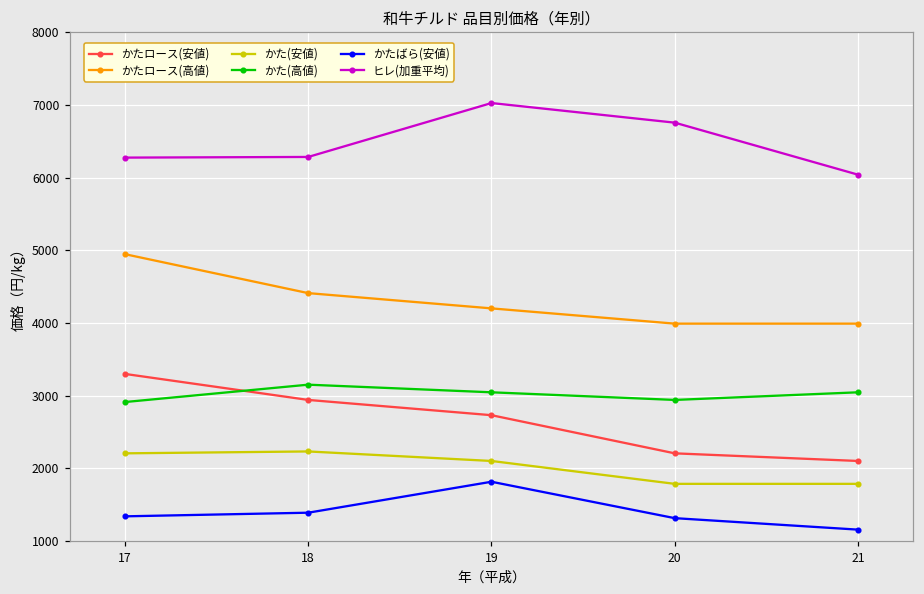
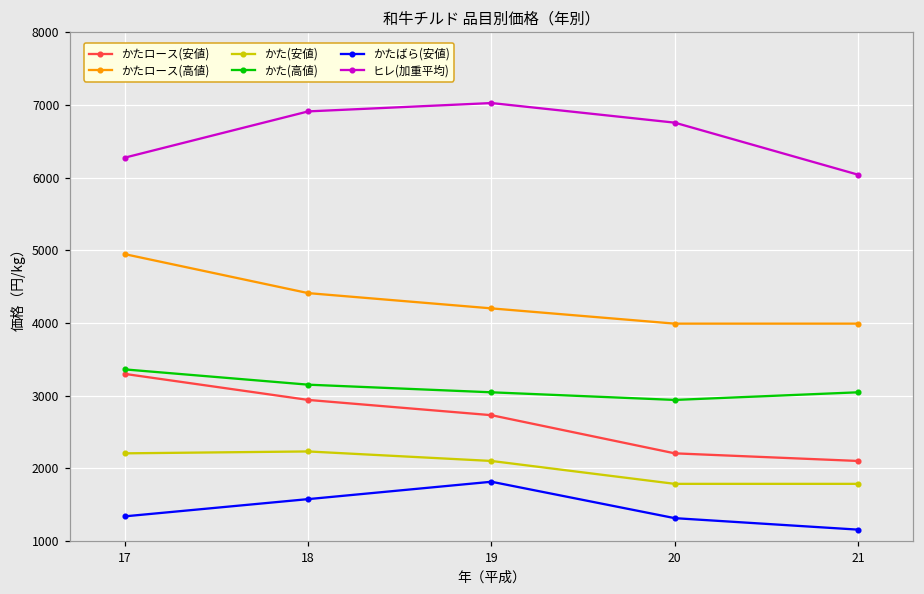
  {
    "かたロース(安値)": {
      "17": 3300,
      "18": 2900,
      "19": 2700,
      "20": 2200,
      "21": 2100
    },
    "かたロース(高値)": {
      "17": 4900,
      "18": 4400,
      "19": 4200,
      "20": 4000,
      "21": 4000
    },
    "かた(安値)": {
      "17": 2200,
      "18": 2200,
      "19": 2100,
      "20": 1800,
      "21": 1800
    },
    "かた(高値)": {
-     "17": 2900,
+     "17": 3400,
      "18": 3200,
      "19": 3000,
      "20": 2900,
      "21": 3000
    },
    "かたばら(安値)": {
      "17": 1300,
-     "18": 1400,
+     "18": 1600,
      "19": 1800,
      "20": 1300,
      "21": 1200
    },
    "ヒレ(加重平均)": {
      "17": 6300,
-     "18": 6300,
+     "18": 6900,
      "19": 7000,
      "20": 6800,
      "21": 6000
    }
  }
